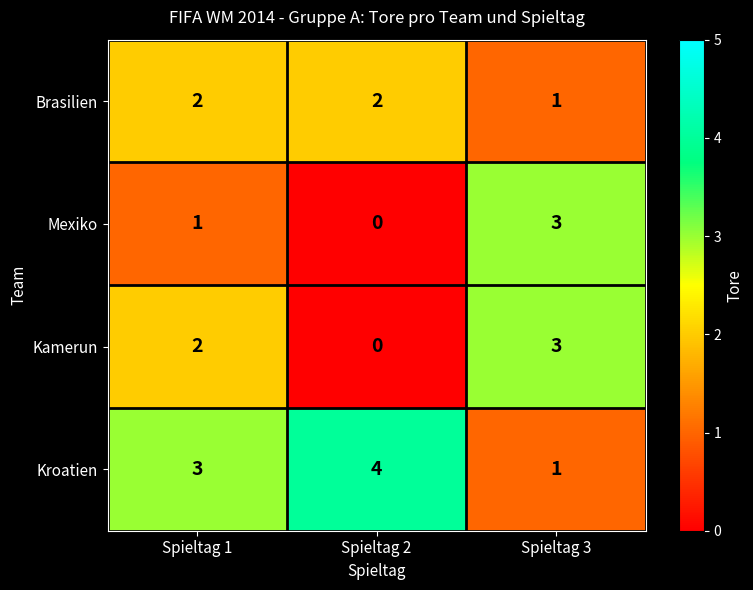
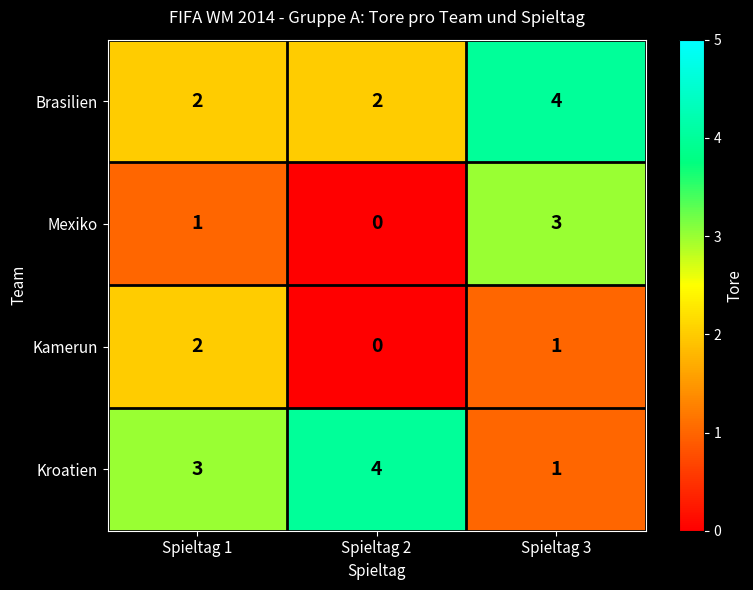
  {
    "Brasilien": {
      "Spieltag 1": 2,
      "Spieltag 2": 2,
-     "Spieltag 3": 1
+     "Spieltag 3": 4
    },
    "Mexiko": {
      "Spieltag 1": 1,
      "Spieltag 2": 0,
      "Spieltag 3": 3
    },
    "Kamerun": {
      "Spieltag 1": 2,
      "Spieltag 2": 0,
-     "Spieltag 3": 3
+     "Spieltag 3": 1
    },
    "Kroatien": {
      "Spieltag 1": 3,
      "Spieltag 2": 4,
      "Spieltag 3": 1
    }
  }
